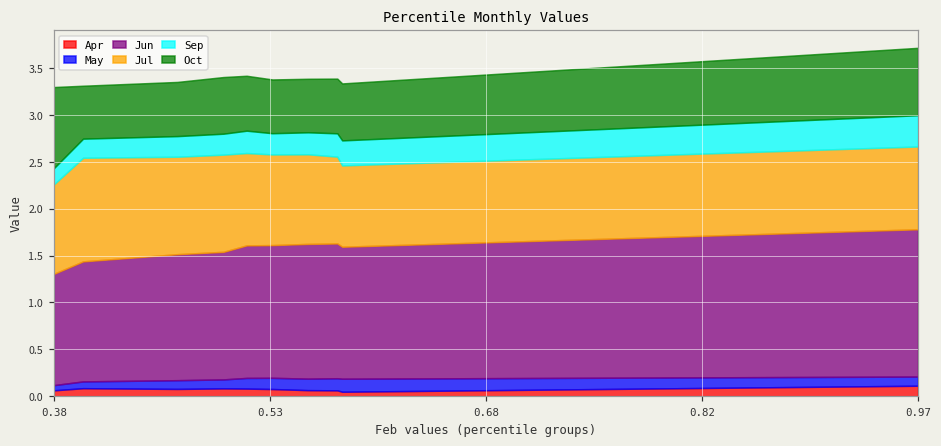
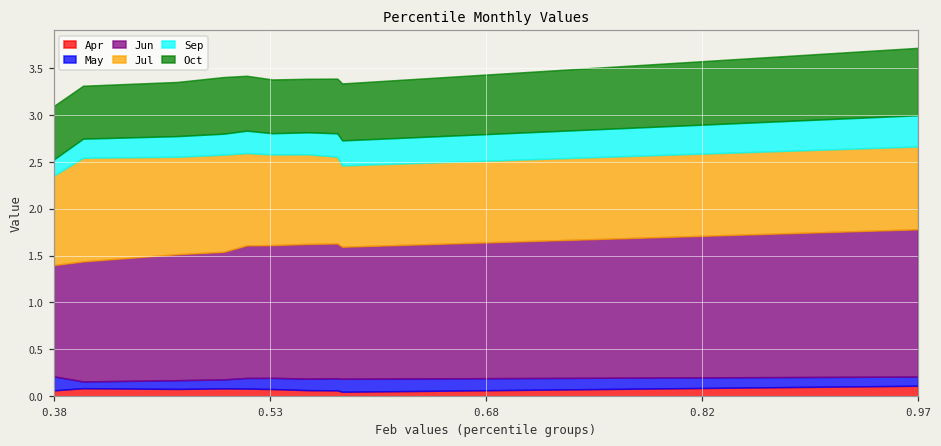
  {
    "Apr": {
      "0.38": 0.1,
      "0.97": 0.1
    },
    "May": {
-     "0.38": 0.06,
+     "0.38": 0.15,
      "0.97": 0.1
    },
    "Jun": {
      "0.38": 1.2,
      "0.97": 1.6
    },
    "Jul": {
      "0.38": 1.0,
      "0.97": 0.9
    },
    "Sep": {
      "0.38": 0.2,
      "0.97": 0.3
    },
    "Oct": {
-     "0.38": 0.9,
+     "0.38": 0.6,
      "0.97": 0.7
    }
  }
